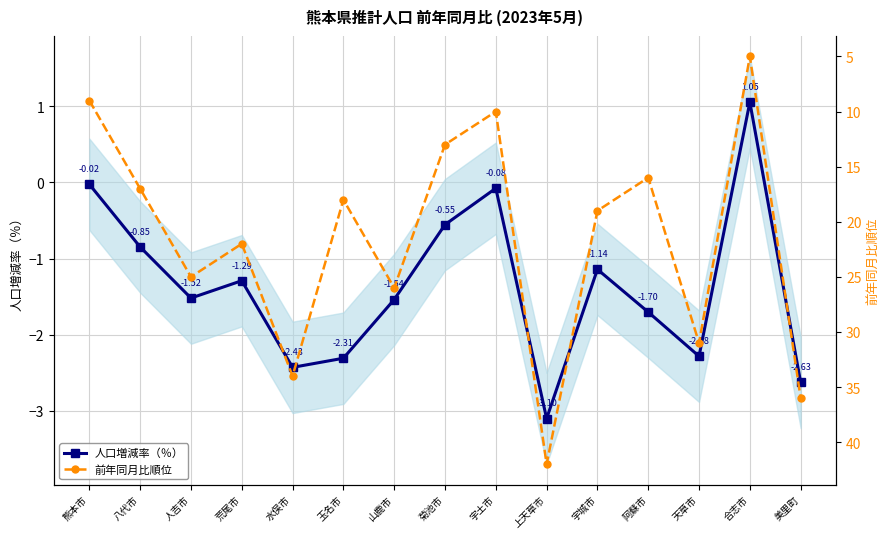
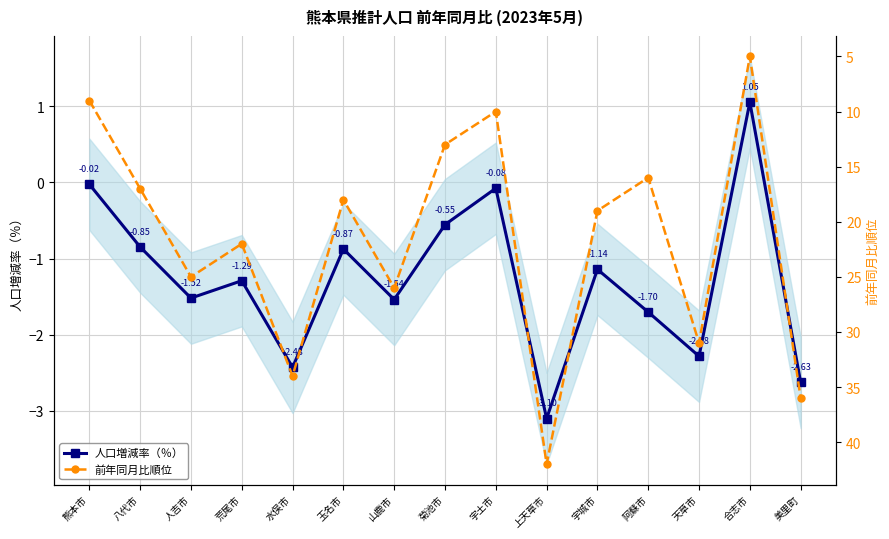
  {
    "人口増減率（％）": {
      "熊本市": -0.02,
      "八代市": -0.85,
      "荒尾市": -1.29,
      "水俣市": -2.43,
-     "玉名市": -2.31,
+     "玉名市": -0.87,
      "菊池市": -0.55,
      "宇土市": -0.08,
      "上天草市": -3.10,
      "宇城市": -1.14,
      "阿蘇市": -1.70,
      "合志市": 1.05,
      "美里町": -2.63
    }
  }
